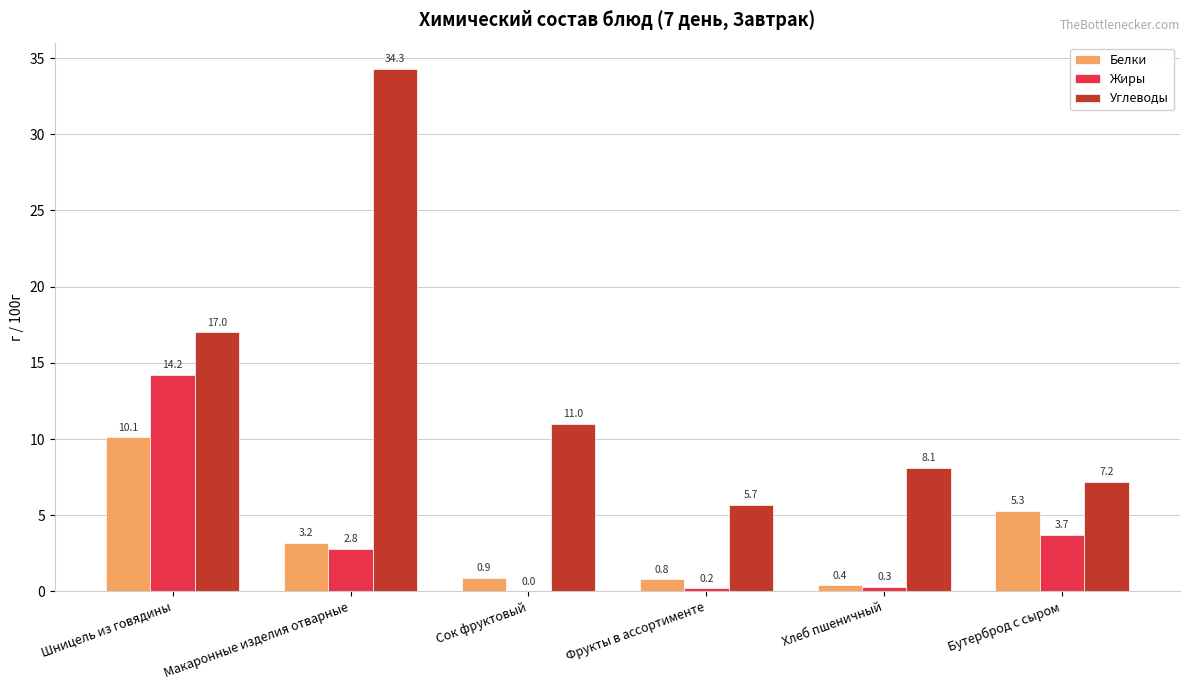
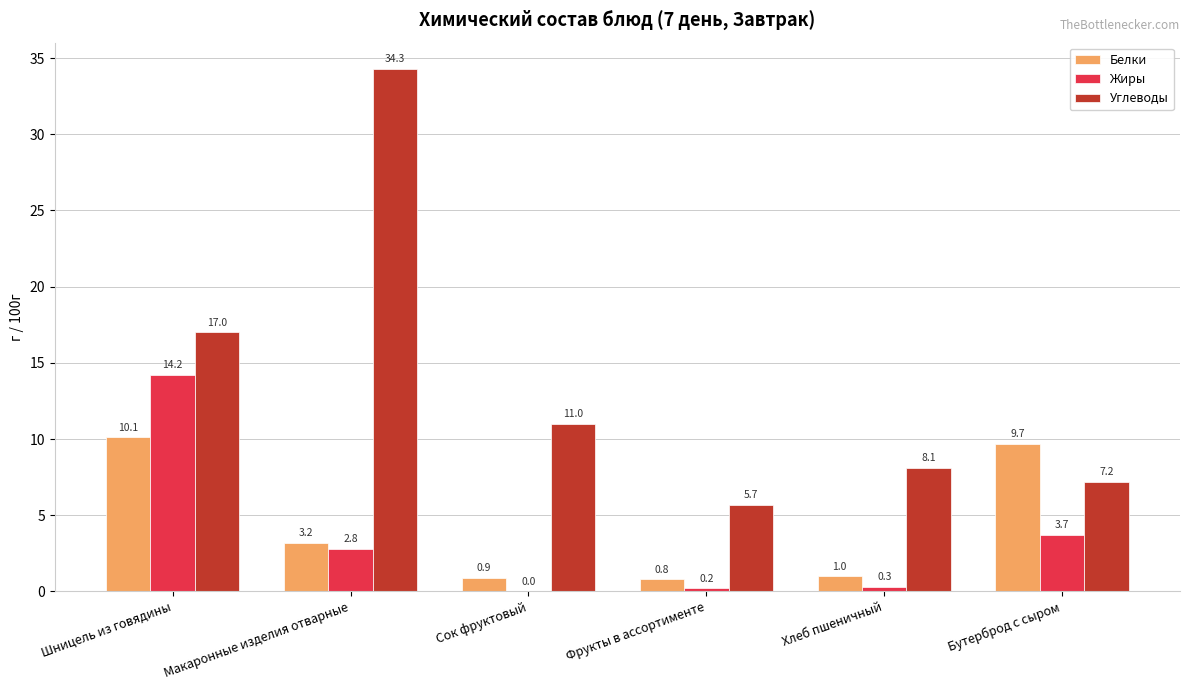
  {
    "Белки": {
      "Шницель из говядины": 10.1,
      "Макаронные изделия отварные": 3.2,
      "Сок фруктовый": 0.9,
      "Фрукты в ассортименте": 0.8,
-     "Хлеб пшеничный": 0.4,
-     "Бутерброд с сыром": 5.3
+     "Хлеб пшеничный": 1.0,
+     "Бутерброд с сыром": 9.7
    }
  }
